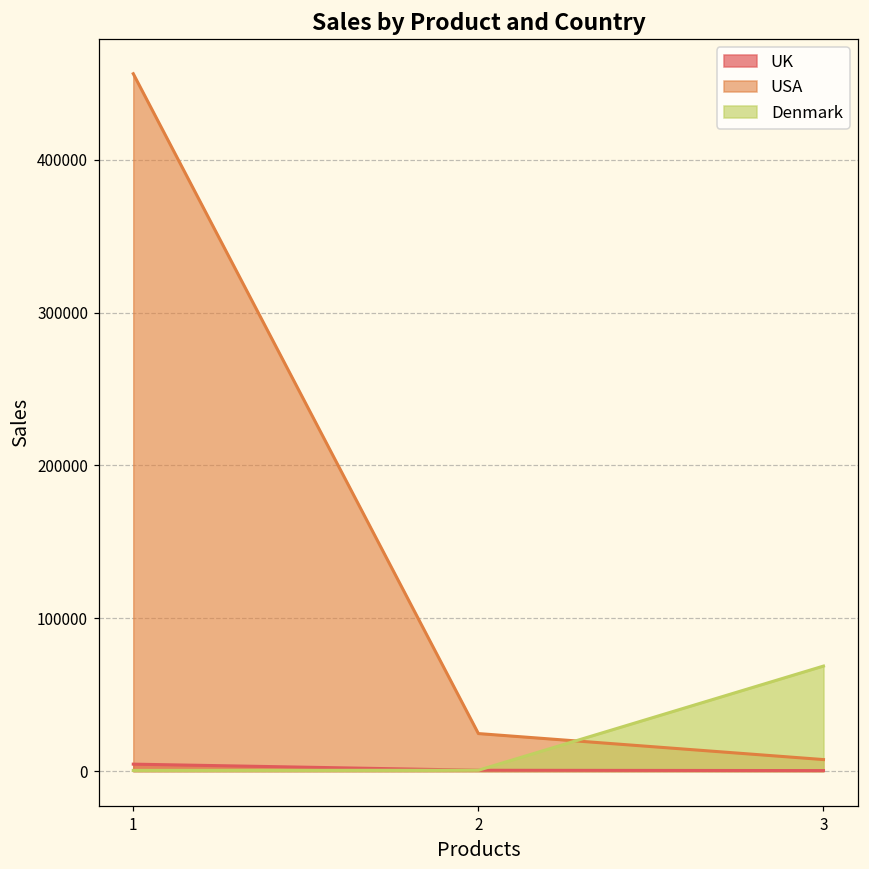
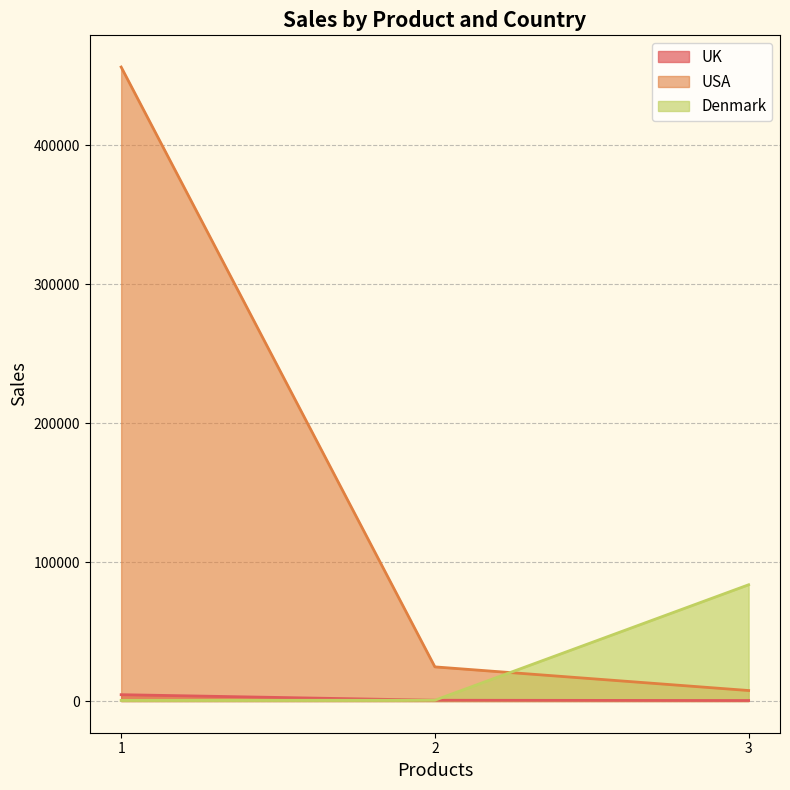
  {
    "Denmark": {
      "1": 0,
-     "3": 69000
+     "3": 84000
    }
  }
